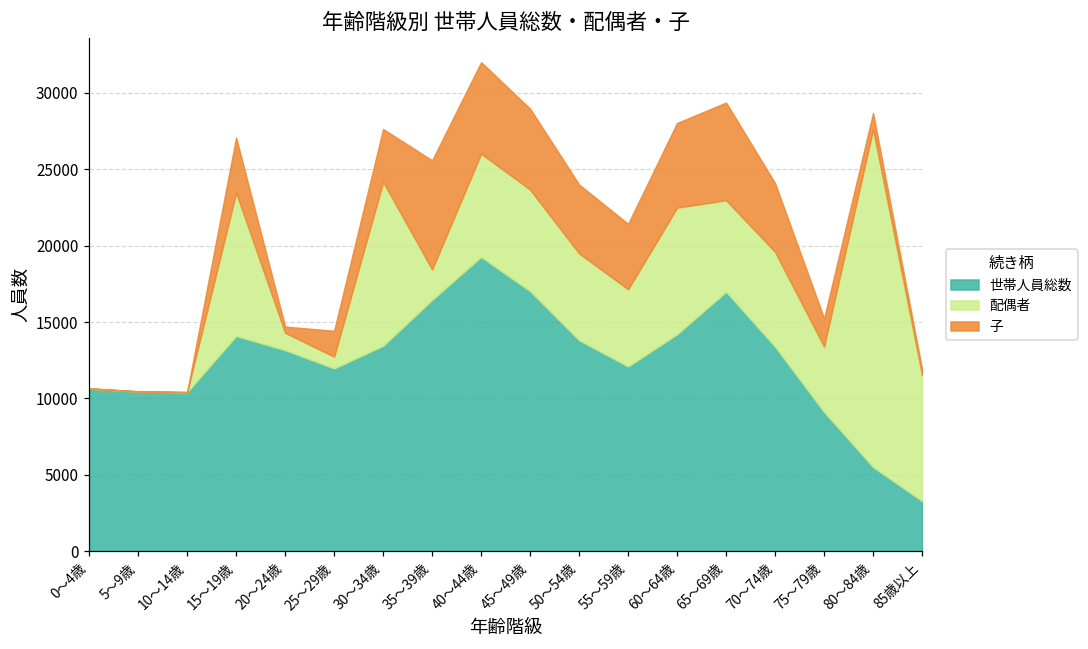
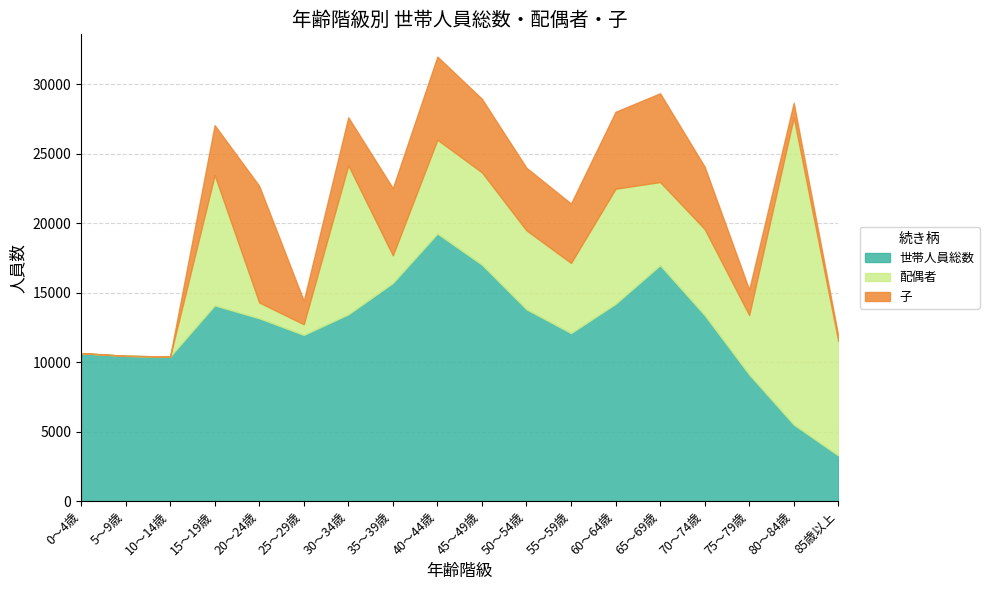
  {
    "世帯人員総数": {
      "15～19歳": 14100,
      "20～24歳": 13200,
      "25～29歳": 12000,
      "30～34歳": 13400,
-     "35～39歳": 16500,
+     "35～39歳": 15700,
      "40～44歳": 19300,
      "45～49歳": 17000,
      "50～54歳": 13800,
      "55～59歳": 12100,
      "60～64歳": 14200,
      "65～69歳": 17000,
      "70～74歳": 13400,
      "75～79歳": 9100,
      "80～84歳": 5500,
      "85歳以上": 3300
    },
    "配偶者": {
      "15～19歳": 9400,
      "20～24歳": 1100,
      "25～29歳": 800,
      "30～34歳": 10700,
      "35～39歳": 2000,
      "40～44歳": 6800,
      "45～49歳": 6600,
      "50～54歳": 5700,
      "55～59歳": 5100,
      "60～64歳": 8300,
      "65～69歳": 6000,
      "70～74歳": 6200,
      "75～79歳": 4300,
      "80～84歳": 22100,
      "85歳以上": 8300
    },
    "子": {
      "15～19歳": 3600,
-     "20～24歳": 400,
+     "20～24歳": 8400,
      "25～29歳": 1700,
      "30～34歳": 3500,
-     "35～39歳": 7100,
+     "35～39歳": 4800,
      "40～44歳": 6000,
      "45～49歳": 5300,
      "50～54歳": 4500,
      "55～59歳": 4300,
      "60～64歳": 5500,
      "65～69歳": 6400,
      "70～74歳": 4500,
      "75～79歳": 1800,
      "80～84歳": 1000,
      "85歳以上": 400
    }
  }
